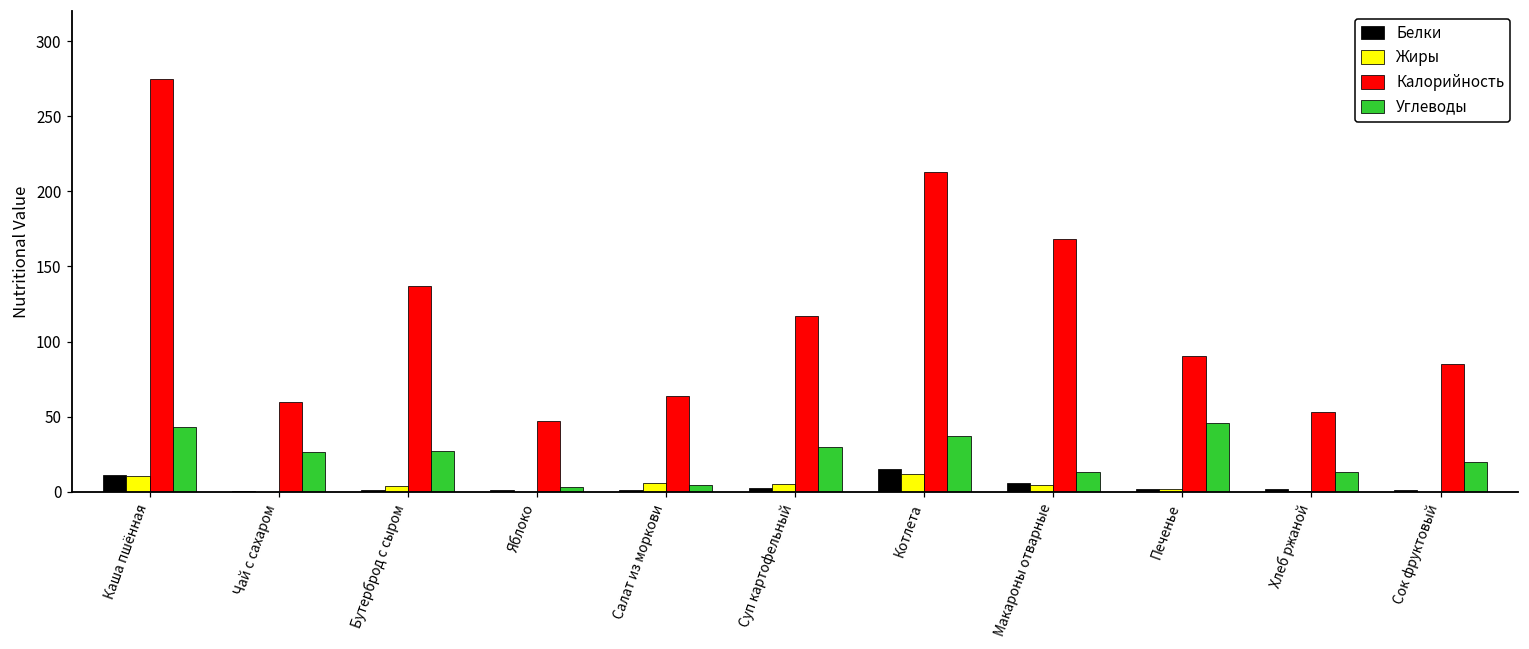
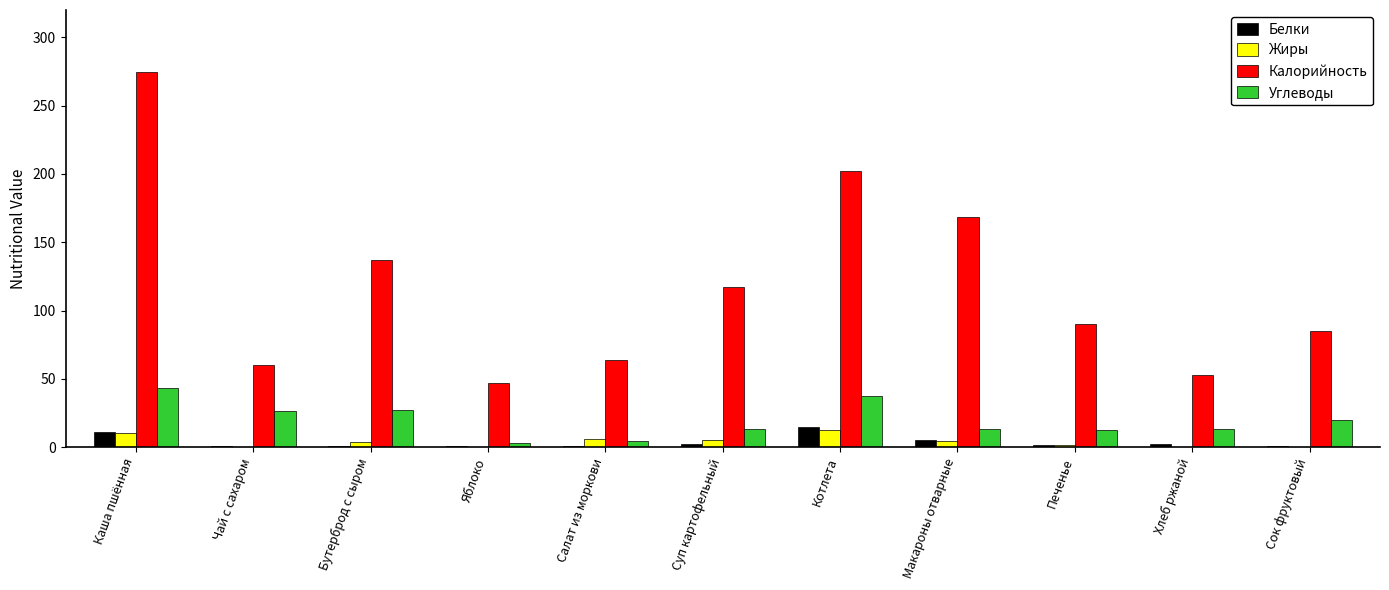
  {
    "Белки": {
      "Каша пшённая": 11,
      "Суп картофельный": 2,
      "Котлета": 15,
      "Макароны отварные": 6,
      "Печенье": 2,
      "Хлеб ржаной": 2
    },
    "Жиры": {
      "Каша пшённая": 10,
      "Бутерброд с сыром": 4,
      "Яблоко": 0,
      "Салат из моркови": 6,
      "Суп картофельный": 5,
      "Котлета": 12,
      "Макароны отварные": 5,
      "Сок фруктовый": 0
    },
    "Калорийность": {
      "Каша пшённая": 275,
      "Чай с сахаром": 60,
      "Бутерброд с сыром": 137,
      "Яблоко": 47,
      "Салат из моркови": 64,
      "Суп картофельный": 117,
-     "Котлета": 213,
+     "Котлета": 203,
      "Макароны отварные": 169,
      "Печенье": 90,
      "Хлеб ржаной": 53,
      "Сок фруктовый": 85
    },
    "Углеводы": {
      "Каша пшённая": 43,
      "Чай с сахаром": 27,
      "Бутерброд с сыром": 27,
      "Яблоко": 3,
      "Салат из моркови": 5,
-     "Суп картофельный": 30,
+     "Суп картофельный": 13,
      "Котлета": 37,
      "Макароны отварные": 14,
-     "Печенье": 46,
+     "Печенье": 12,
      "Хлеб ржаной": 13,
      "Сок фруктовый": 20
    }
  }
